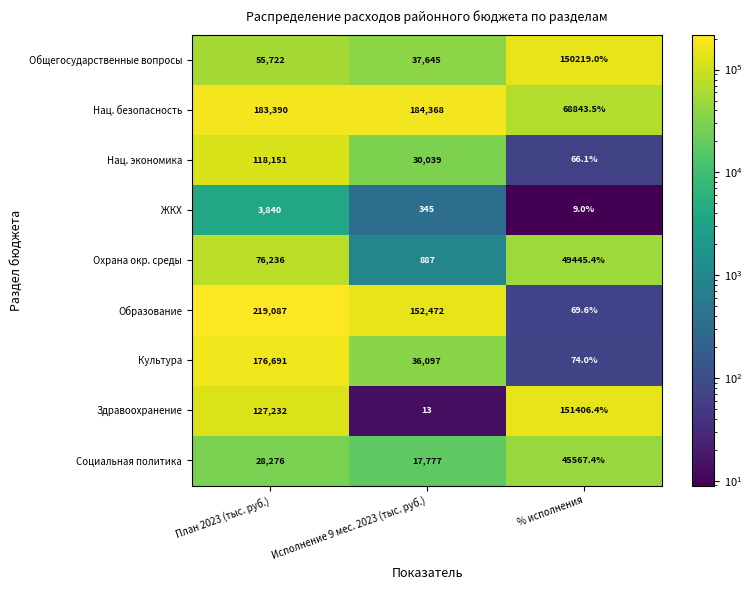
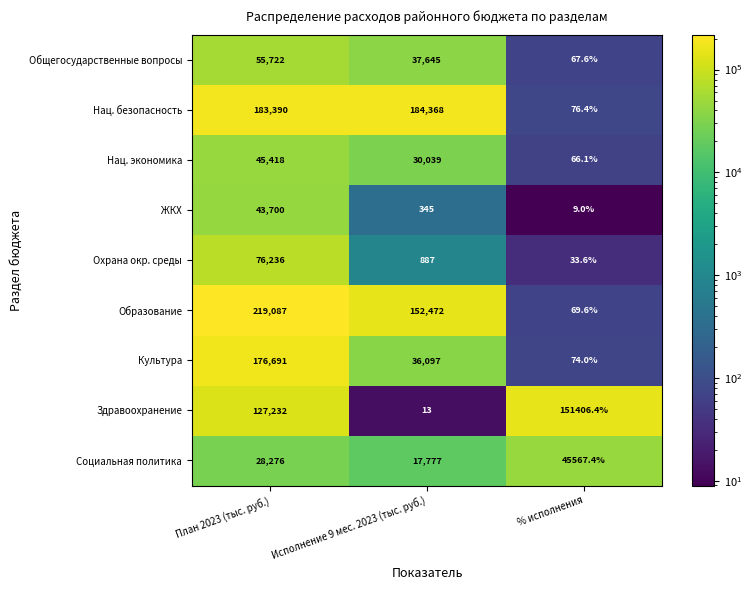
  {
    "Общегосударственные вопросы": {
      "План 2023 (тыс. руб.)": "55,722",
      "Исполнение 9 мес. 2023 (тыс. руб.)": "37,645",
-     "% исполнения": "150219.0%"
+     "% исполнения": "67.6%"
    },
    "Нац. безопасность": {
      "План 2023 (тыс. руб.)": "183,390",
      "Исполнение 9 мес. 2023 (тыс. руб.)": "184,368",
-     "% исполнения": "68843.5%"
+     "% исполнения": "76.4%"
    },
    "Нац. экономика": {
-     "План 2023 (тыс. руб.)": "118,151",
+     "План 2023 (тыс. руб.)": "45,418",
      "Исполнение 9 мес. 2023 (тыс. руб.)": "30,039",
      "% исполнения": "66.1%"
    },
    "ЖКХ": {
-     "План 2023 (тыс. руб.)": "3,840",
+     "План 2023 (тыс. руб.)": "43,700",
      "Исполнение 9 мес. 2023 (тыс. руб.)": "345",
      "% исполнения": "9.0%"
    },
    "Охрана окр. среды": {
      "План 2023 (тыс. руб.)": "76,236",
      "Исполнение 9 мес. 2023 (тыс. руб.)": "887",
-     "% исполнения": "49445.4%"
+     "% исполнения": "33.6%"
    },
    "Образование": {
      "План 2023 (тыс. руб.)": "219,087",
      "Исполнение 9 мес. 2023 (тыс. руб.)": "152,472",
      "% исполнения": "69.6%"
    },
    "Культура": {
      "План 2023 (тыс. руб.)": "176,691",
      "Исполнение 9 мес. 2023 (тыс. руб.)": "36,097",
      "% исполнения": "74.0%"
    },
    "Здравоохранение": {
      "План 2023 (тыс. руб.)": "127,232",
      "Исполнение 9 мес. 2023 (тыс. руб.)": "13",
      "% исполнения": "151406.4%"
    },
    "Социальная политика": {
      "План 2023 (тыс. руб.)": "28,276",
      "Исполнение 9 мес. 2023 (тыс. руб.)": "17,777",
      "% исполнения": "45567.4%"
    }
  }
